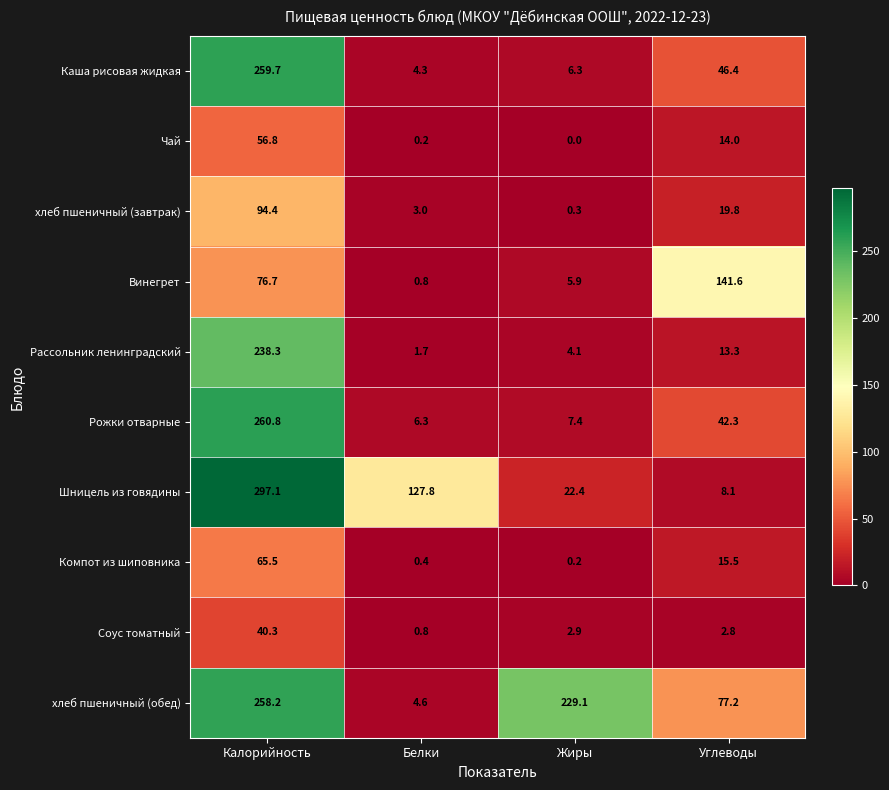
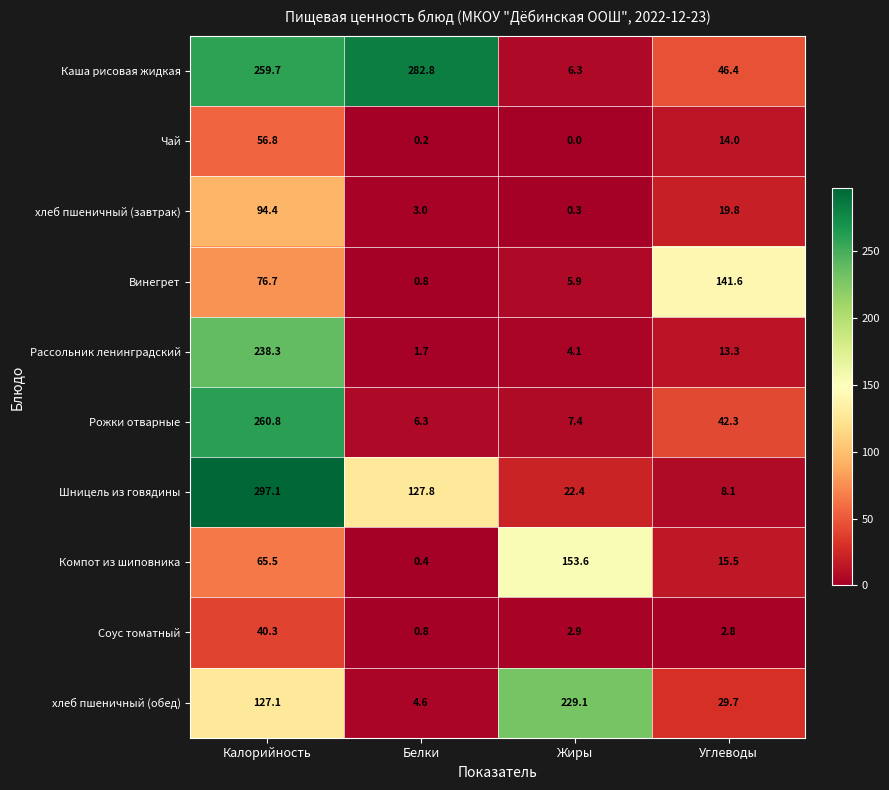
  {
    "Каша рисовая жидкая": {
      "Калорийность": 259.7,
-     "Белки": 4.3,
+     "Белки": 282.8,
      "Жиры": 6.3,
      "Углеводы": 46.4
    },
    "Чай": {
      "Калорийность": 56.8,
      "Белки": 0.2,
      "Жиры": 0.0,
      "Углеводы": 14.0
    },
    "хлеб пшеничный (завтрак)": {
      "Калорийность": 94.4,
      "Белки": 3.0,
      "Жиры": 0.3,
      "Углеводы": 19.8
    },
    "Винегрет": {
      "Калорийность": 76.7,
      "Белки": 0.8,
      "Жиры": 5.9,
      "Углеводы": 141.6
    },
    "Рассольник ленинградский": {
      "Калорийность": 238.3,
      "Белки": 1.7,
      "Жиры": 4.1,
      "Углеводы": 13.3
    },
    "Рожки отварные": {
      "Калорийность": 260.8,
      "Белки": 6.3,
      "Жиры": 7.4,
      "Углеводы": 42.3
    },
    "Шницель из говядины": {
      "Калорийность": 297.1,
      "Белки": 127.8,
      "Жиры": 22.4,
      "Углеводы": 8.1
    },
    "Компот из шиповника": {
      "Калорийность": 65.5,
      "Белки": 0.4,
-     "Жиры": 0.2,
+     "Жиры": 153.6,
      "Углеводы": 15.5
    },
    "Соус томатный": {
      "Калорийность": 40.3,
      "Белки": 0.8,
      "Жиры": 2.9,
      "Углеводы": 2.8
    },
    "хлеб пшеничный (обед)": {
-     "Калорийность": 258.2,
+     "Калорийность": 127.1,
      "Белки": 4.6,
      "Жиры": 229.1,
-     "Углеводы": 77.2
+     "Углеводы": 29.7
    }
  }
